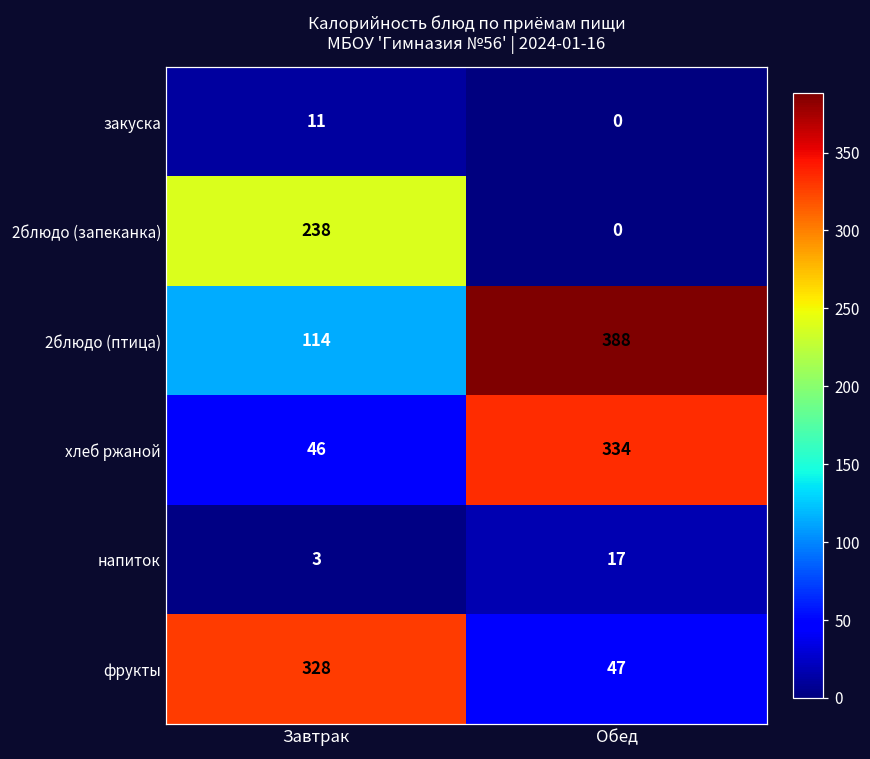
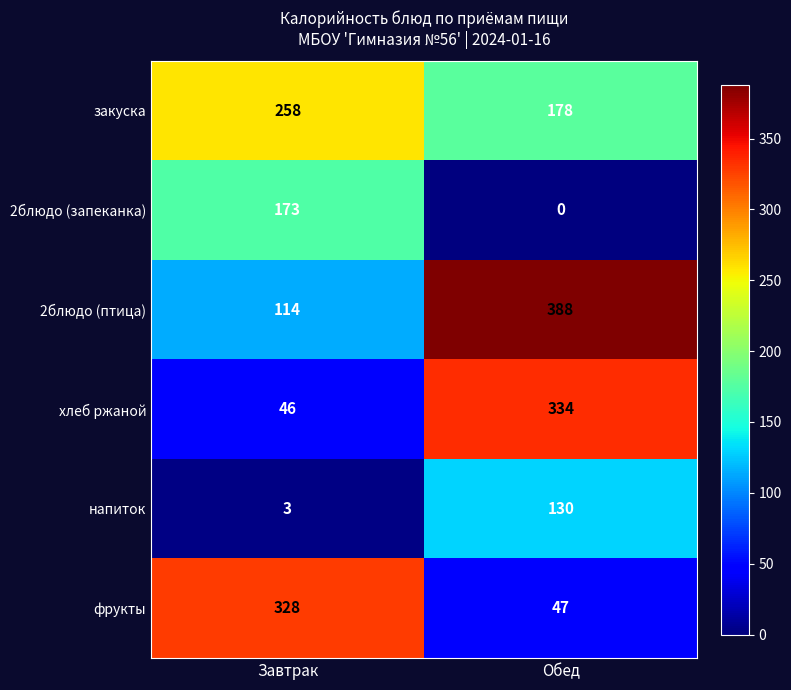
  {
    "закуска": {
-     "Завтрак": 11,
-     "Обед": 0
+     "Завтрак": 258,
+     "Обед": 178
    },
    "2блюдо (запеканка)": {
-     "Завтрак": 238,
+     "Завтрак": 173,
      "Обед": 0
    },
    "2блюдо (птица)": {
      "Завтрак": 114,
      "Обед": 388
    },
    "хлеб ржаной": {
      "Завтрак": 46,
      "Обед": 334
    },
    "напиток": {
      "Завтрак": 3,
-     "Обед": 17
+     "Обед": 130
    },
    "фрукты": {
      "Завтрак": 328,
      "Обед": 47
    }
  }
